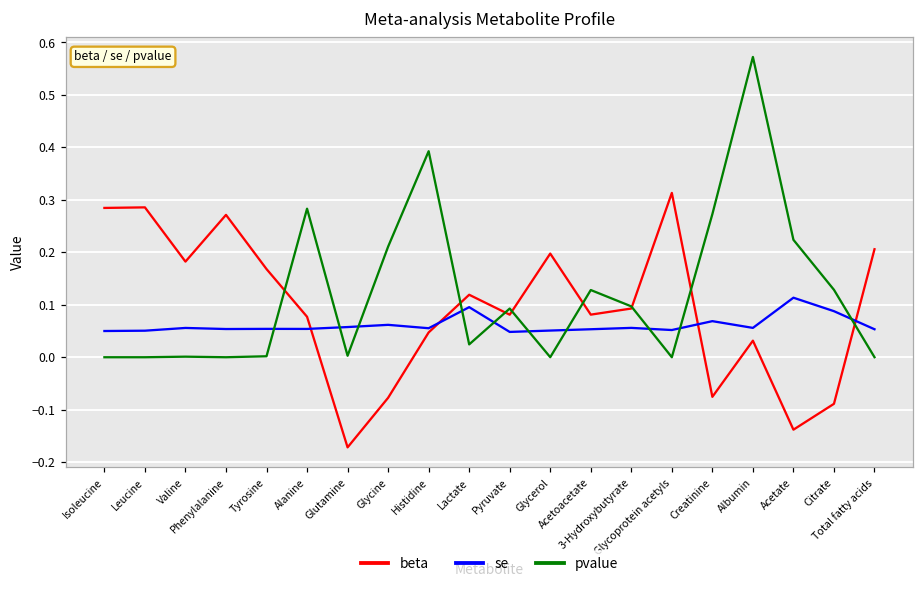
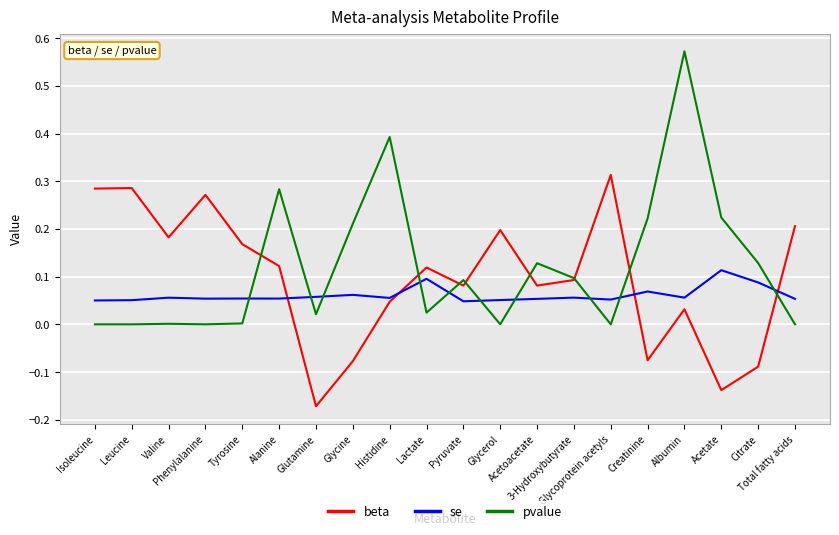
  {
    "beta": {
      "Isoleucine": 0.28,
      "Leucine": 0.29,
      "Valine": 0.18,
      "Phenylalanine": 0.27,
      "Tyrosine": 0.17,
-     "Alanine": 0.08,
+     "Alanine": 0.12,
      "Glutamine": -0.17,
      "Glycine": -0.08,
      "Histidine": 0.05,
      "Lactate": 0.12,
      "Pyruvate": 0.08,
      "Glycerol": 0.20,
      "Acetoacetate": 0.08,
      "Glycoprotein acetyls": 0.31,
      "Creatinine": -0.08,
      "Albumin": 0.03,
      "Acetate": -0.14,
      "Citrate": -0.09,
      "Total fatty acids": 0.21
    },
    "se": {
      "Isoleucine": 0.05,
      "Leucine": 0.05,
      "Valine": 0.06,
      "Phenylalanine": 0.05,
      "Tyrosine": 0.05,
      "Alanine": 0.05,
      "Glutamine": 0.06,
      "Glycine": 0.06,
      "Histidine": 0.06,
      "Lactate": 0.10,
      "Pyruvate": 0.05,
      "Glycerol": 0.05,
      "Acetoacetate": 0.05,
      "3-Hydroxybutyrate": 0.06,
      "Glycoprotein acetyls": 0.05,
      "Creatinine": 0.07,
      "Albumin": 0.06,
      "Acetate": 0.11,
      "Citrate": 0.09,
      "Total fatty acids": 0.05
    },
    "pvalue": {
      "Isoleucine": 0.00,
      "Leucine": 0.00,
      "Valine": 0.00,
      "Phenylalanine": 0.00,
      "Tyrosine": 0.00,
      "Alanine": 0.28,
-     "Glutamine": 0.00,
+     "Glutamine": 0.02,
      "Glycine": 0.21,
      "Histidine": 0.39,
      "Lactate": 0.02,
      "Pyruvate": 0.09,
      "Glycerol": 0.00,
      "Acetoacetate": 0.13,
      "Glycoprotein acetyls": 0.00,
-     "Creatinine": 0.27,
+     "Creatinine": 0.22,
      "Albumin": 0.57,
      "Acetate": 0.22,
      "Citrate": 0.13,
      "Total fatty acids": 0.00
    }
  }
